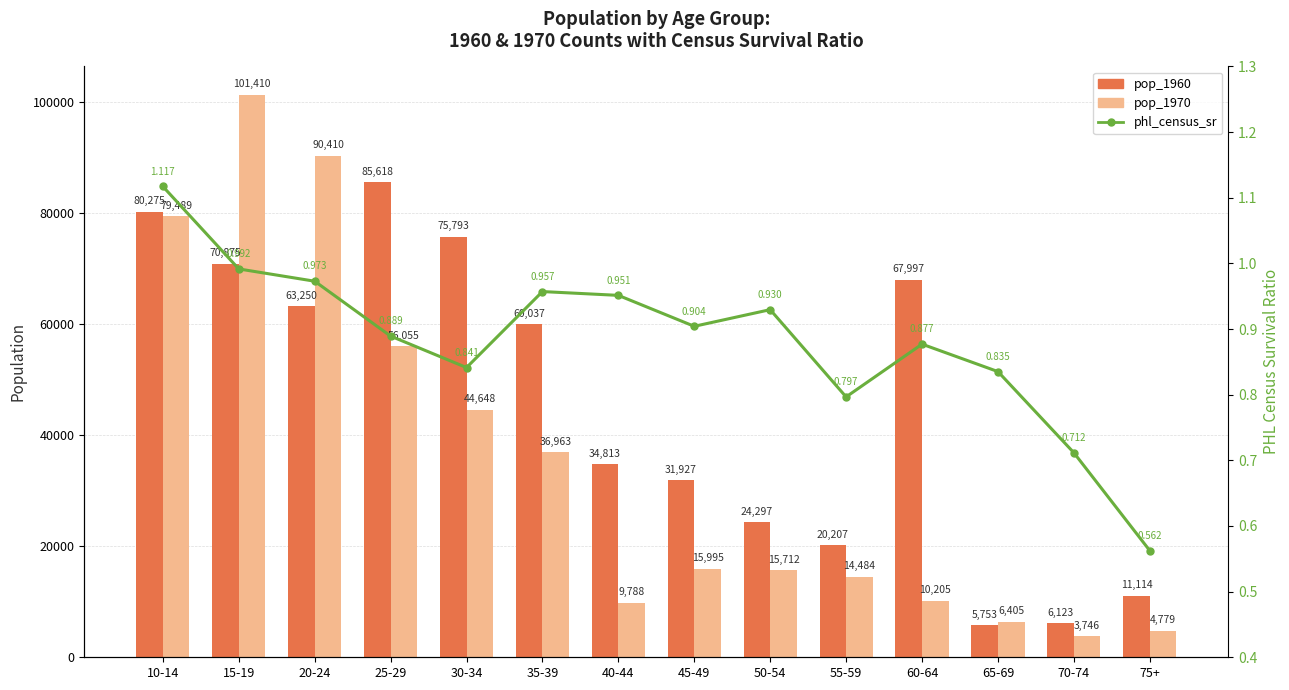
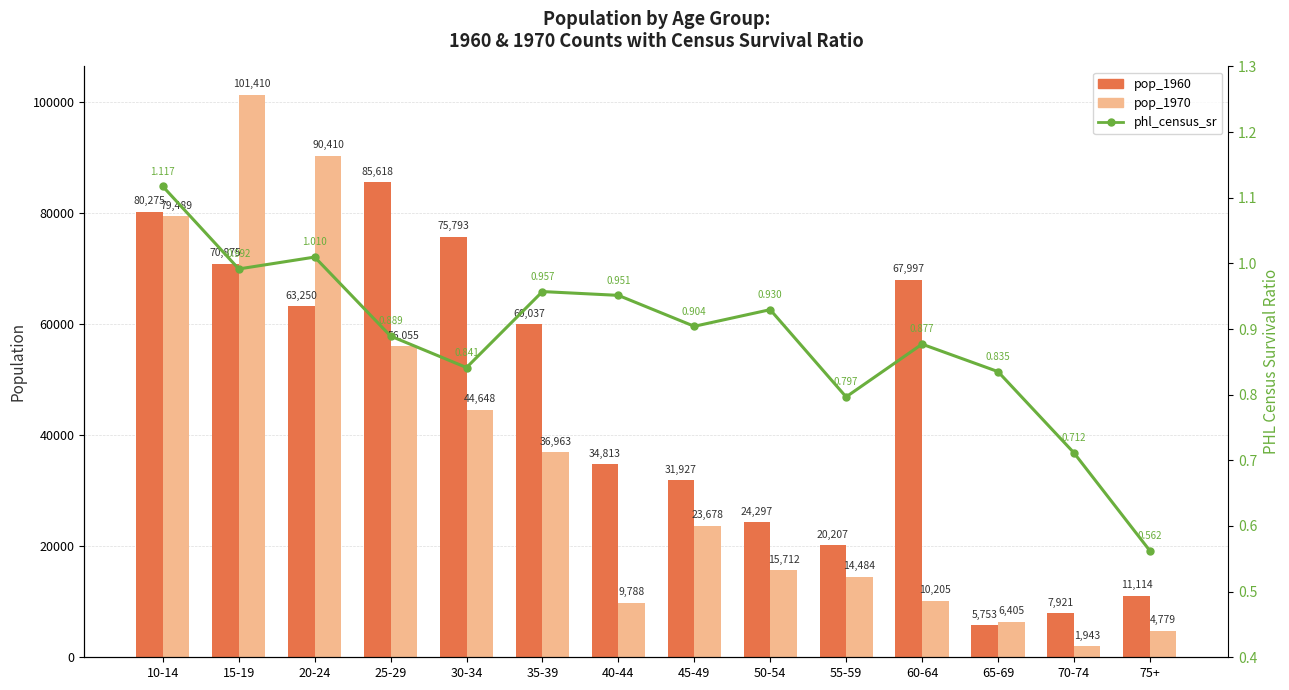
  {
    "pop_1960": {
      "10-14": "80,275",
      "20-24": "63,250",
      "25-29": "85,618",
      "30-34": "75,793",
      "35-39": "60,037",
      "40-44": "34,813",
      "45-49": "31,927",
      "50-54": "24,297",
      "55-59": "20,207",
      "60-64": "67,997",
      "65-69": "5,753",
-     "70-74": "6,123",
+     "70-74": "7,921",
      "75+": "11,114"
    },
    "pop_1970": {
      "10-14": "79,489",
      "15-19": "101,410",
      "20-24": "90,410",
      "30-34": "44,648",
      "35-39": "36,963",
      "40-44": "9,788",
-     "45-49": "15,995",
+     "45-49": "23,678",
      "50-54": "15,712",
      "55-59": "14,484",
      "60-64": "10,205",
      "65-69": "6,405",
-     "70-74": "3,746",
+     "70-74": "1,943",
      "75+": "4,779"
    },
    "phl_census_sr": {
      "10-14": "1.117",
-     "20-24": "0.973",
+     "20-24": "1.010",
      "25-29": "0.889",
      "30-34": "0.841",
      "35-39": "0.957",
      "40-44": "0.951",
      "45-49": "0.904",
      "50-54": "0.930",
      "55-59": "0.797",
      "60-64": "0.877",
      "65-69": "0.835",
      "70-74": "0.712",
      "75+": "0.562"
    }
  }
